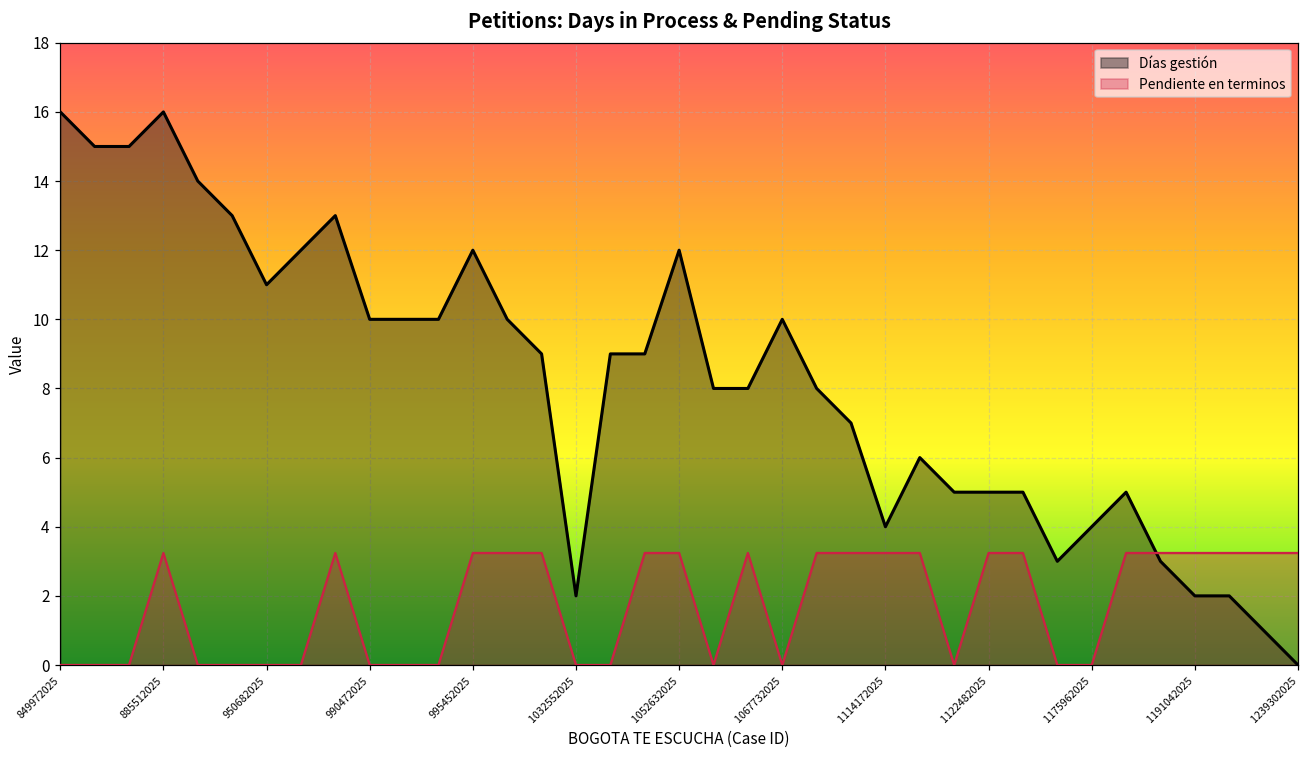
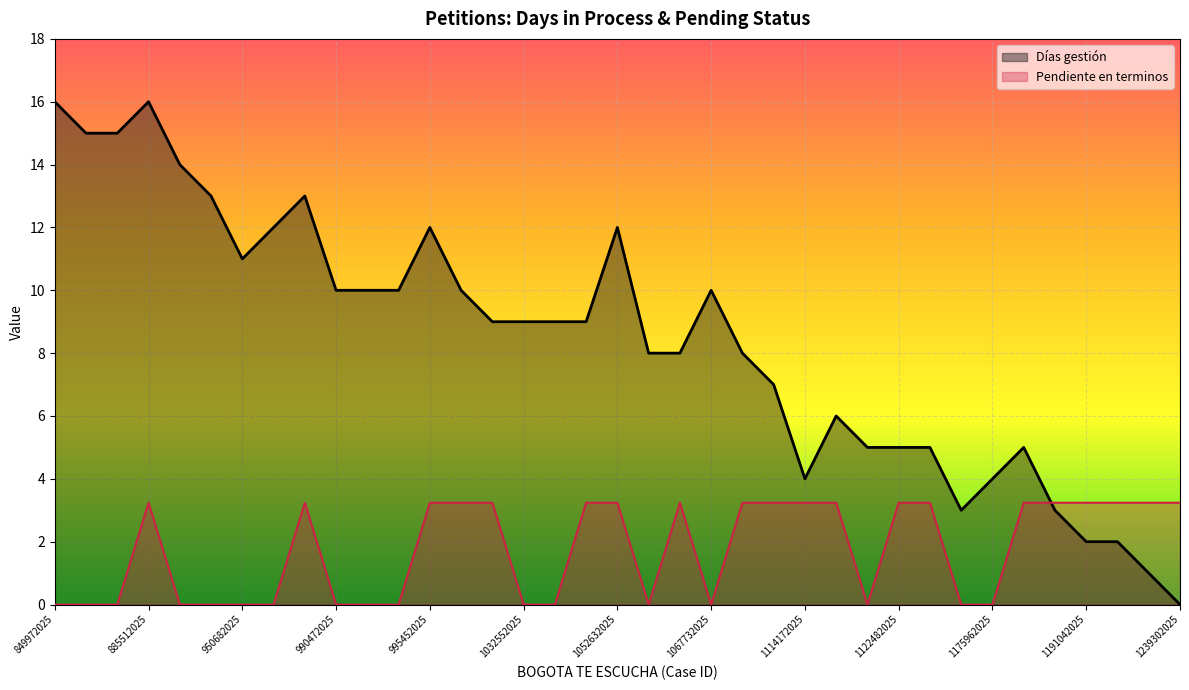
  {
    "Días gestión": {
      "849972025": 16,
      "885512025": 16,
      "950682025": 11,
      "990472025": 10,
      "995452025": 12,
-     "1032552025": 2,
+     "1032552025": 9,
      "1052632025": 12,
      "1067732025": 10,
      "1114172025": 4,
      "1122482025": 5,
      "1175962025": 4,
      "1191042025": 2,
      "1239302025": 0
    },
    "Pendiente en terminos": {
      "849972025": 0,
      "885512025": 3.2,
      "950682025": 0,
      "990472025": 0,
      "995452025": 3.2,
      "1032552025": 0,
      "1052632025": 3.2,
      "1067732025": 0,
      "1114172025": 3.2,
      "1122482025": 3.2,
      "1175962025": 0,
      "1191042025": 3.2,
      "1239302025": 3.2
    }
  }
